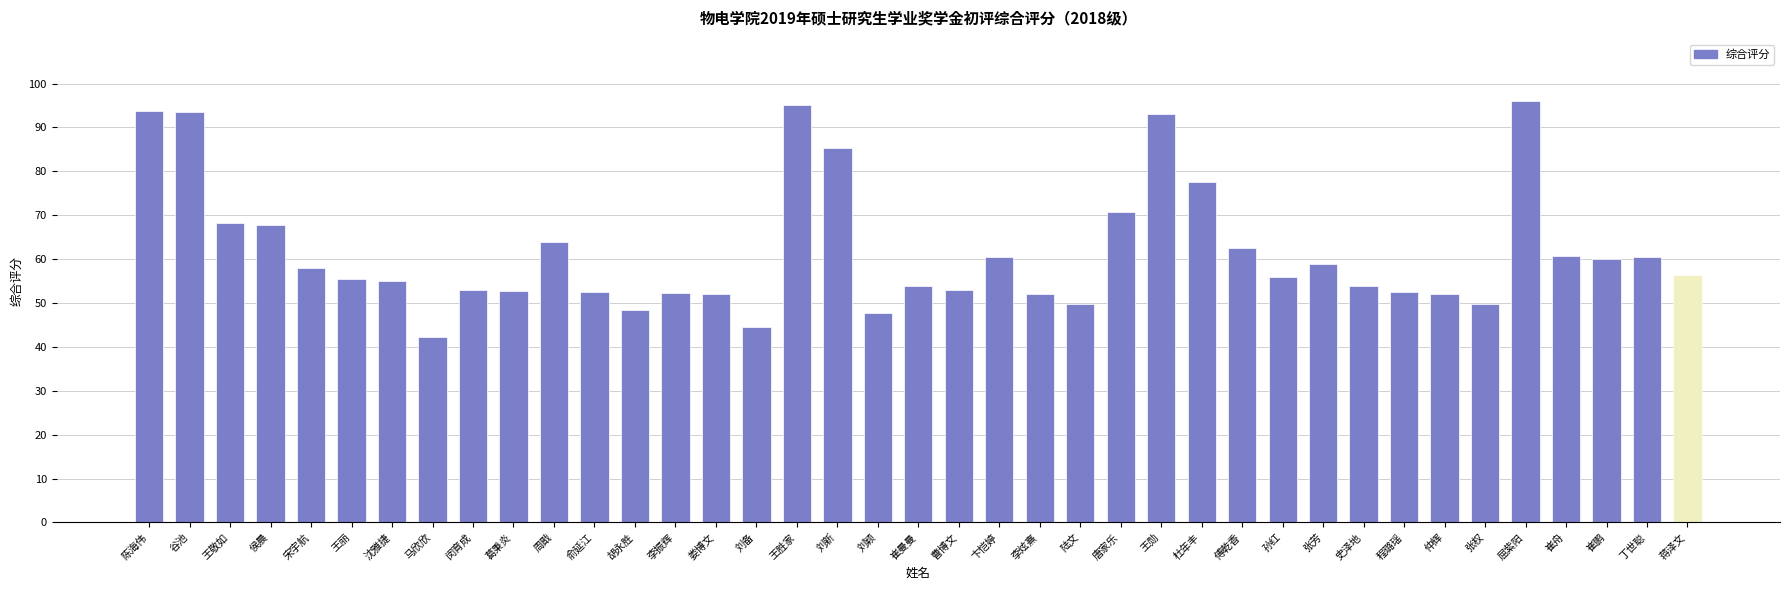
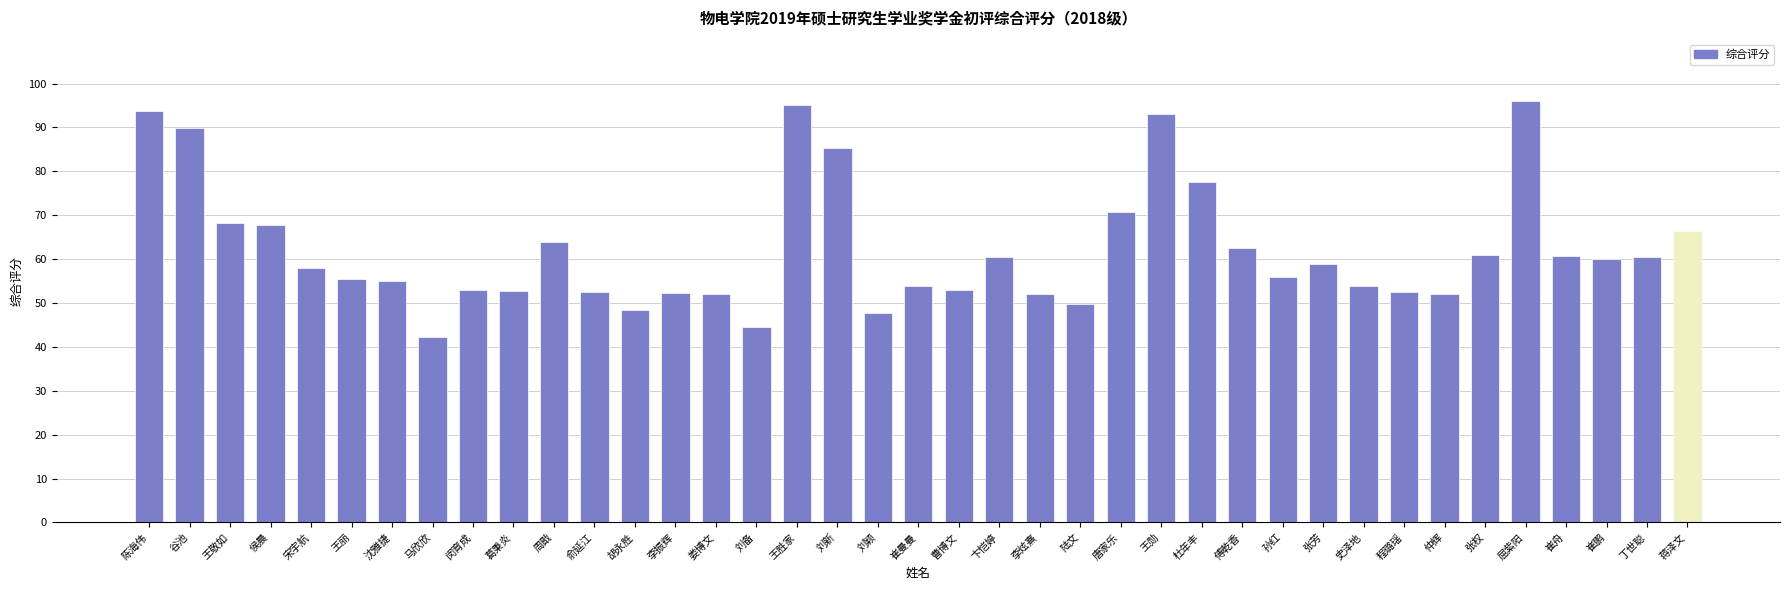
  {
    "陈海伟": 94,
-   "谷池": 94,
+   "谷池": 90,
    "王敬如": 68,
    "侯晨": 68,
    "宋宇航": 58,
    "王丽": 56,
    "沈雅捷": 55,
    "马欣欣": 42,
    "闵育成": 53,
    "葛秉炎": 53,
    "周戬": 64,
    "俞延江": 53,
    "胡永胜": 48,
    "李振辉": 52,
    "娄博文": 52,
    "刘备": 45,
    "王胜家": 95,
    "刘新": 85,
    "刘颖": 48,
    "崔曼曼": 54,
    "曹博文": 53,
    "卞恺婷": 60,
    "李炫熹": 52,
    "陆文": 50,
    "唐家乐": 71,
    "王勋": 93,
    "杜年丰": 78,
    "傅乾香": 63,
    "孙红": 56,
    "张芳": 59,
    "史泽地": 54,
    "程璐瑶": 53,
    "仲辉": 52,
-   "张权": 50,
+   "张权": 61,
    "屈紫阳": 96,
    "崔舟": 61,
    "崔鹏": 60,
    "丁世聪": 60,
-   "蒋泽文": 56
+   "蒋泽文": 66
  }
